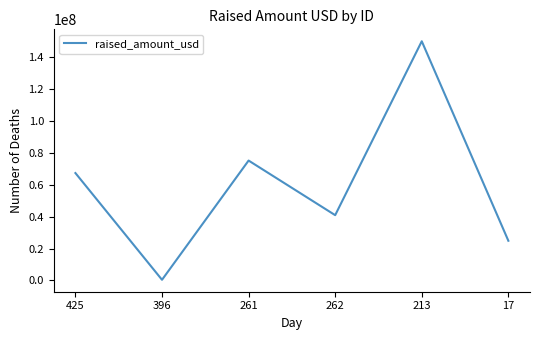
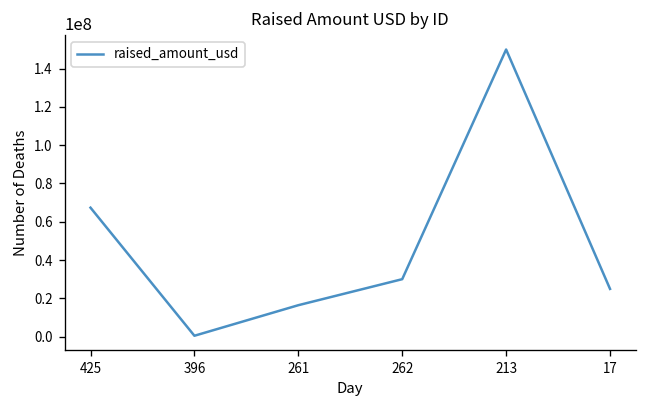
  {
    "425": 67000000,
    "396": 0,
-   "261": 75000000,
-   "262": 41000000,
+   "261": 16000000,
+   "262": 30000000,
    "213": 150000000,
    "17": 25000000
  }
